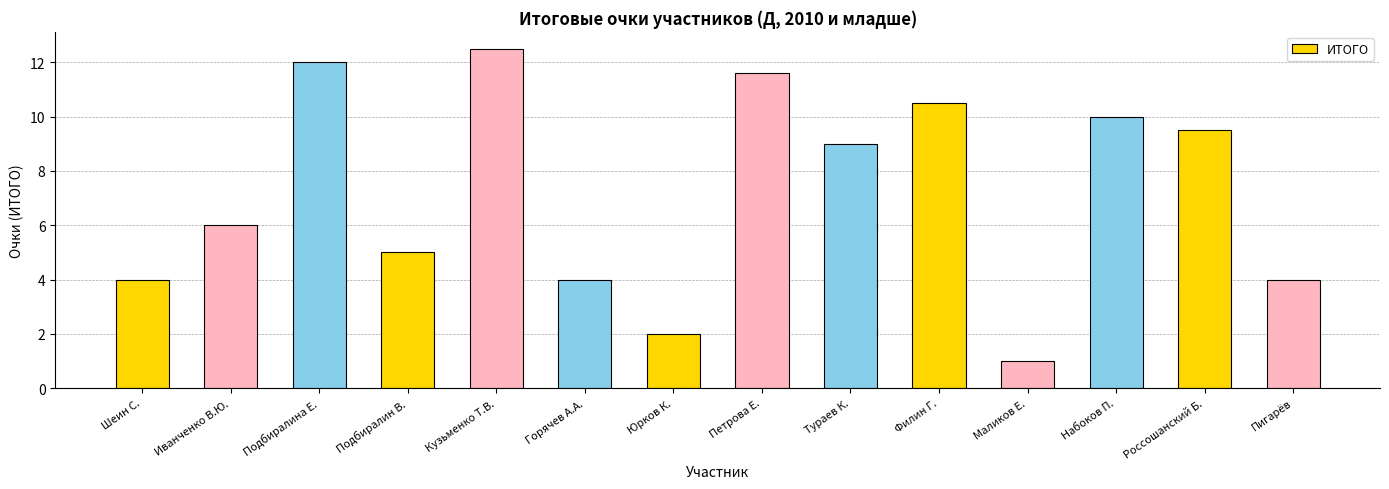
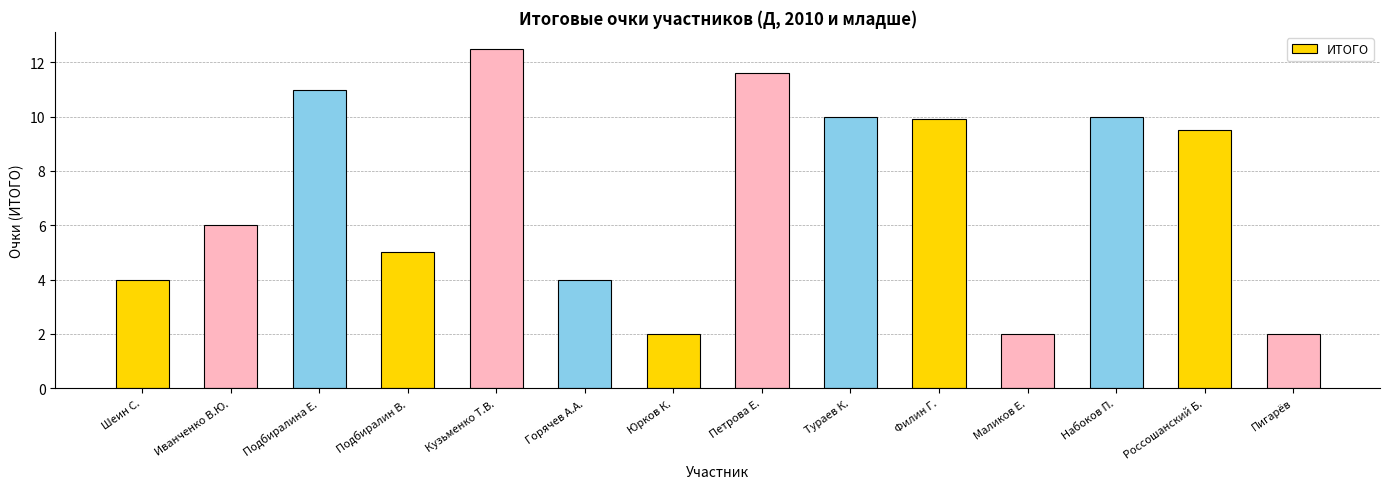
  {
    "Шеин С.": 4.0,
    "Иванченко В.Ю.": 6.0,
-   "Подбиралина Е.": 12,
+   "Подбиралина Е.": 11,
    "Подбиралин В.": 5.0,
    "Кузьменко Т.В.": 12.5,
    "Горячев А.А.": 4.0,
    "Юрков К.": 2.0,
    "Петрова Е.": 11.6,
-   "Тураев К.": 9,
-   "Филин Г.": 10.5,
-   "Маликов Е.": 1,
+   "Тураев К.": 10,
+   "Филин Г.": 9.9,
+   "Маликов Е.": 2,
    "Набоков П.": 10.0,
    "Россошанский Б.": 9.5,
-   "Пигарёв": 4
+   "Пигарёв": 2
  }
